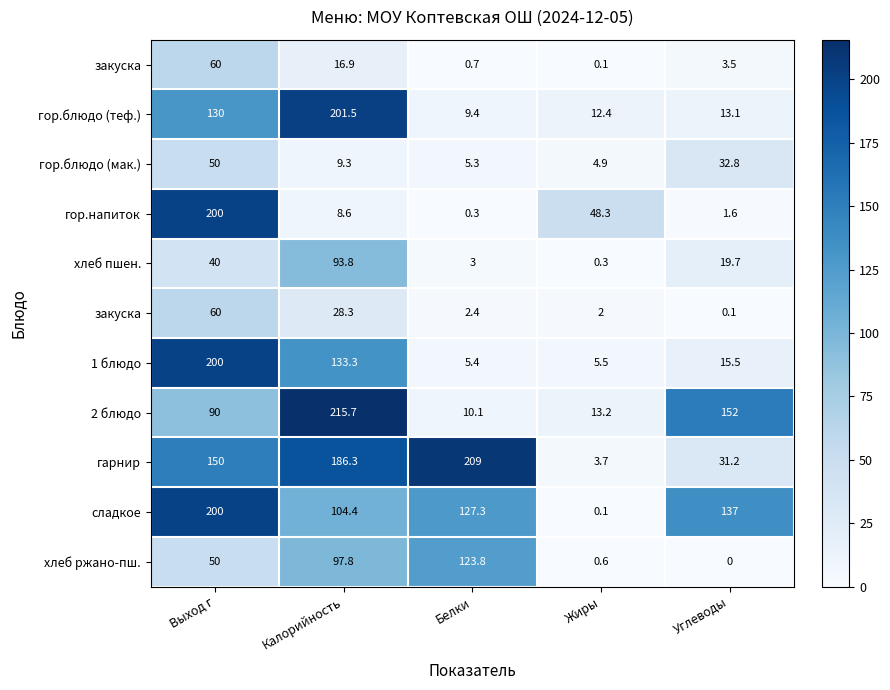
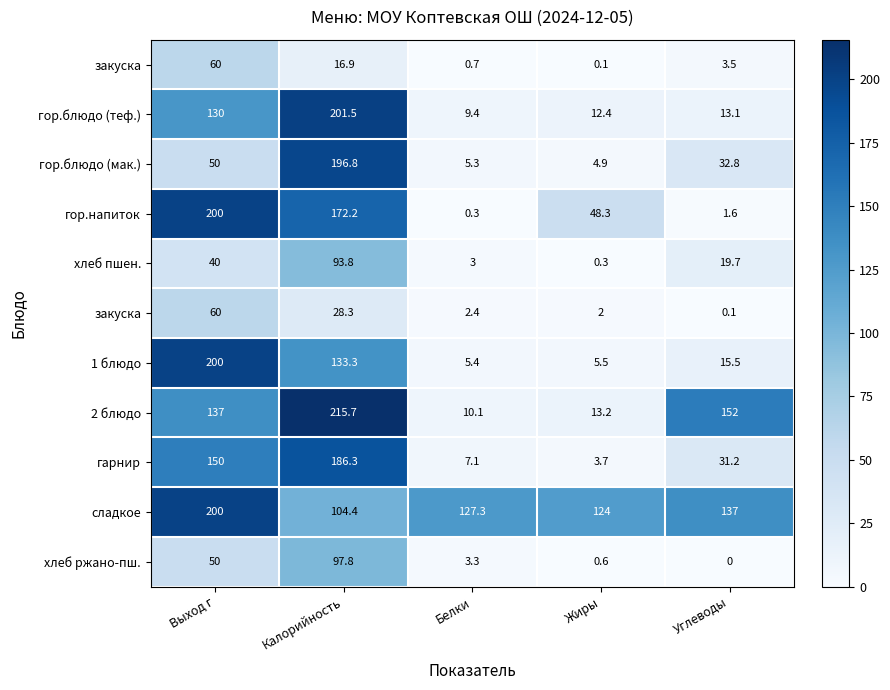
  {
    "гор.блюдо (теф.)": {
      "Выход г": 130,
      "Калорийность": 201.5,
      "Белки": 9.4,
      "Жиры": 12.4,
      "Углеводы": 13.1
    },
    "гор.блюдо (мак.)": {
      "Выход г": 50,
-     "Калорийность": 9.3,
+     "Калорийность": 196.8,
      "Белки": 5.3,
      "Жиры": 4.9,
      "Углеводы": 32.8
    },
    "гор.напиток": {
      "Выход г": 200,
-     "Калорийность": 8.6,
+     "Калорийность": 172.2,
      "Белки": 0.3,
      "Жиры": 48.3,
      "Углеводы": 1.6
    },
    "хлеб пшен.": {
      "Выход г": 40,
      "Калорийность": 93.8,
      "Белки": 3,
      "Жиры": 0.3,
      "Углеводы": 19.7
    },
    "1 блюдо": {
      "Выход г": 200,
      "Калорийность": 133.3,
      "Белки": 5.4,
      "Жиры": 5.5,
      "Углеводы": 15.5
    },
    "2 блюдо": {
-     "Выход г": 90,
+     "Выход г": 137,
      "Калорийность": 215.7,
      "Белки": 10.1,
      "Жиры": 13.2,
      "Углеводы": 152
    },
    "гарнир": {
      "Выход г": 150,
      "Калорийность": 186.3,
-     "Белки": 209,
+     "Белки": 7.1,
      "Жиры": 3.7,
      "Углеводы": 31.2
    },
    "сладкое": {
      "Выход г": 200,
      "Калорийность": 104.4,
      "Белки": 127.3,
-     "Жиры": 0.1,
+     "Жиры": 124,
      "Углеводы": 137
    },
    "хлеб ржано-пш.": {
      "Выход г": 50,
      "Калорийность": 97.8,
-     "Белки": 123.8,
+     "Белки": 3.3,
      "Жиры": 0.6,
      "Углеводы": 0
    }
  }
